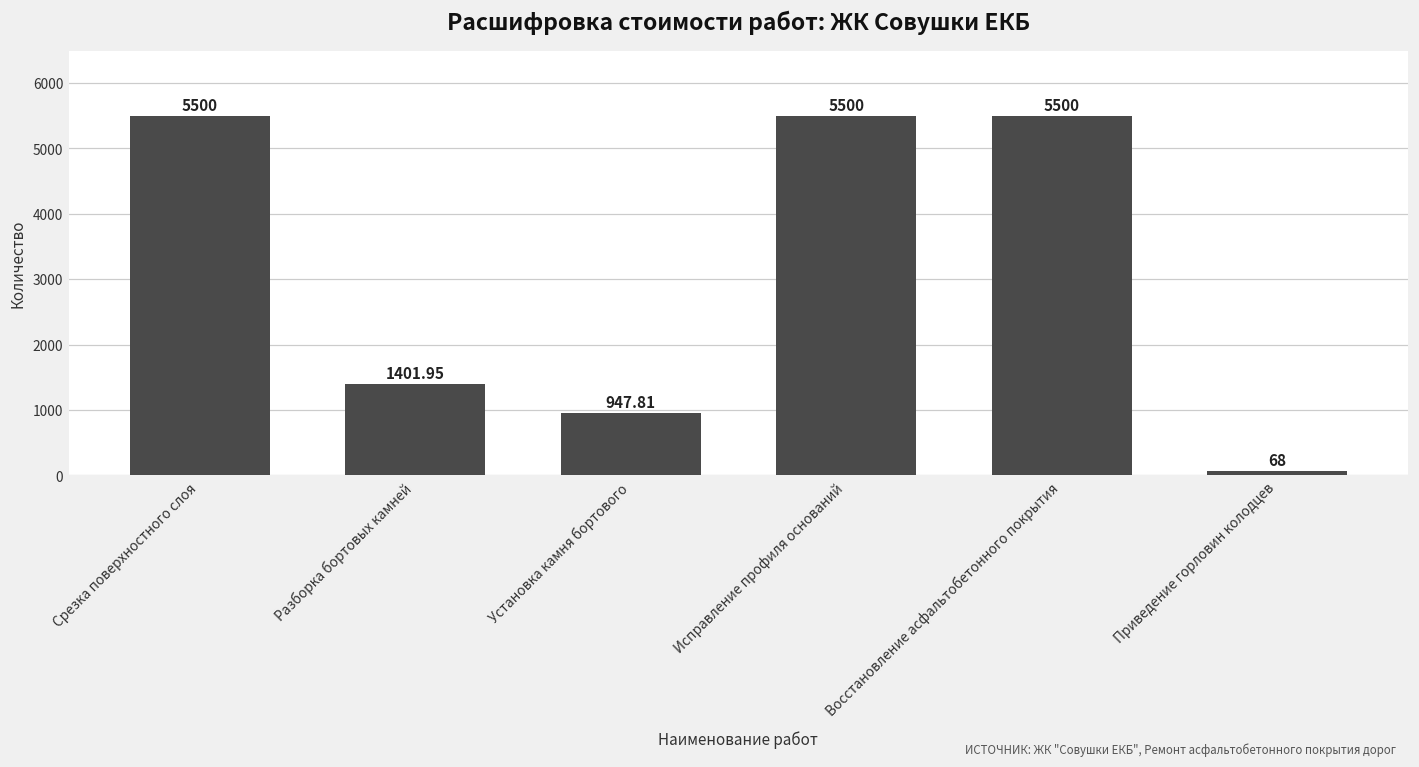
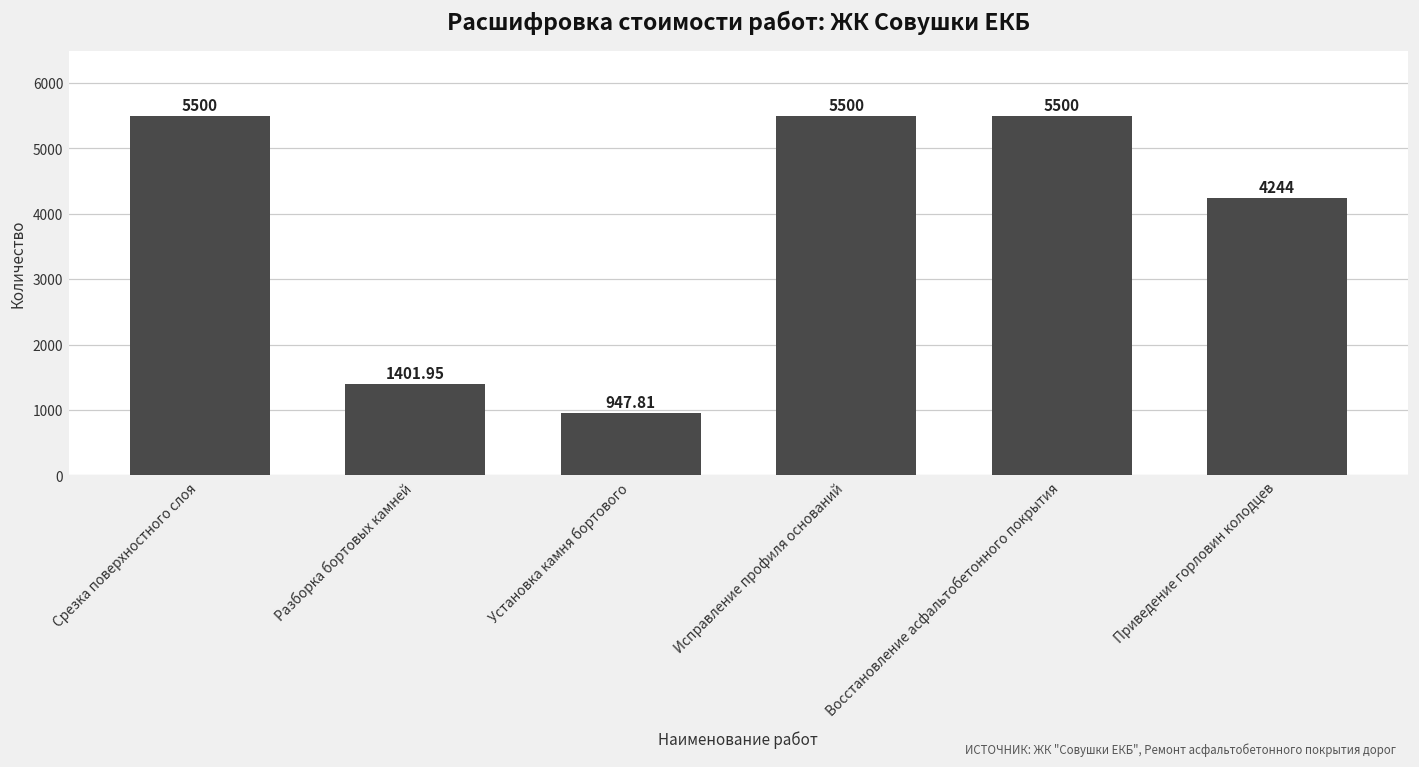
  {
    "Срезка поверхностного слоя": 5500,
    "Разборка бортовых камней": 1401.95,
    "Установка камня бортового": 947.81,
    "Исправление профиля оснований": 5500,
    "Восстановление асфальтобетонного покрытия": 5500,
-   "Приведение горловин колодцев": 68
+   "Приведение горловин колодцев": 4244
  }
